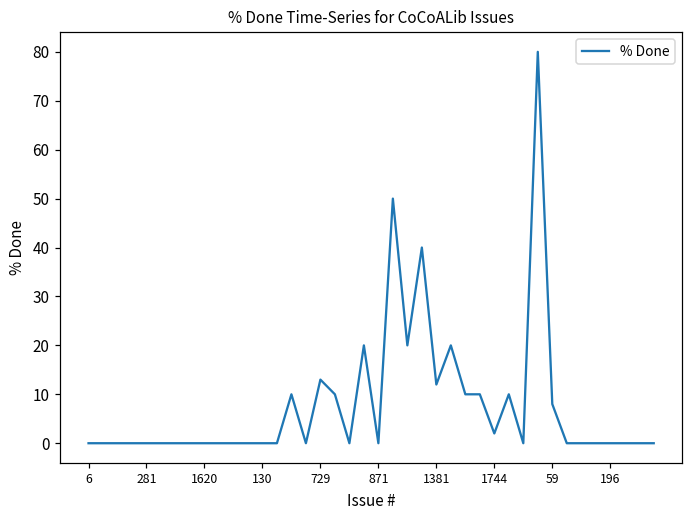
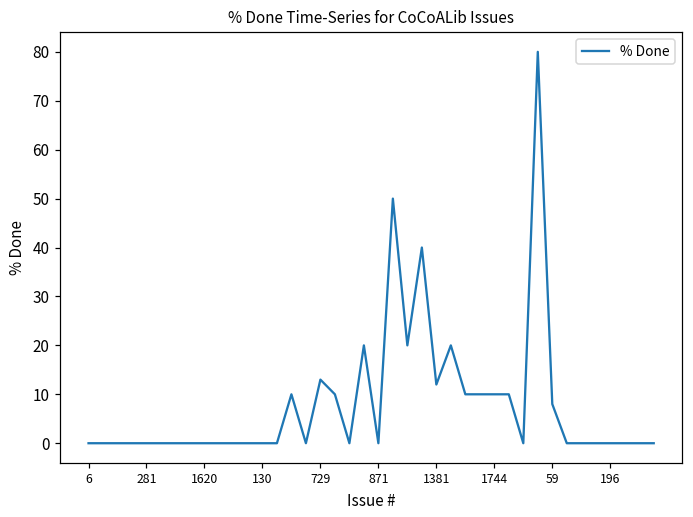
  {
    "281": 0,
    "1620": 0,
    "130": 0,
    "729": 13,
    "871": 0,
    "1381": 12,
-   "1744": 2,
+   "1744": 10,
    "59": 8,
    "196": 0
  }
